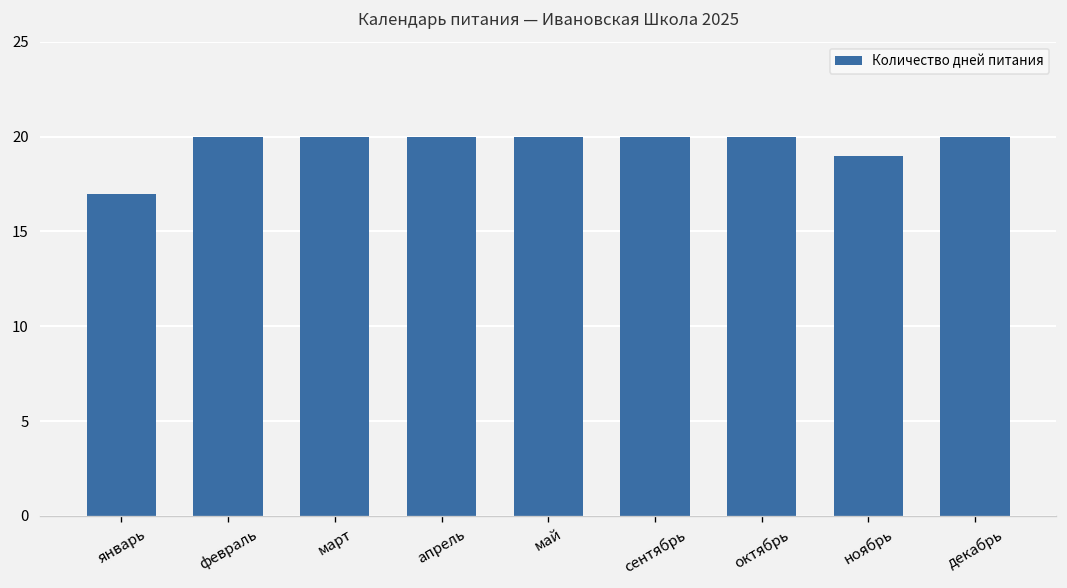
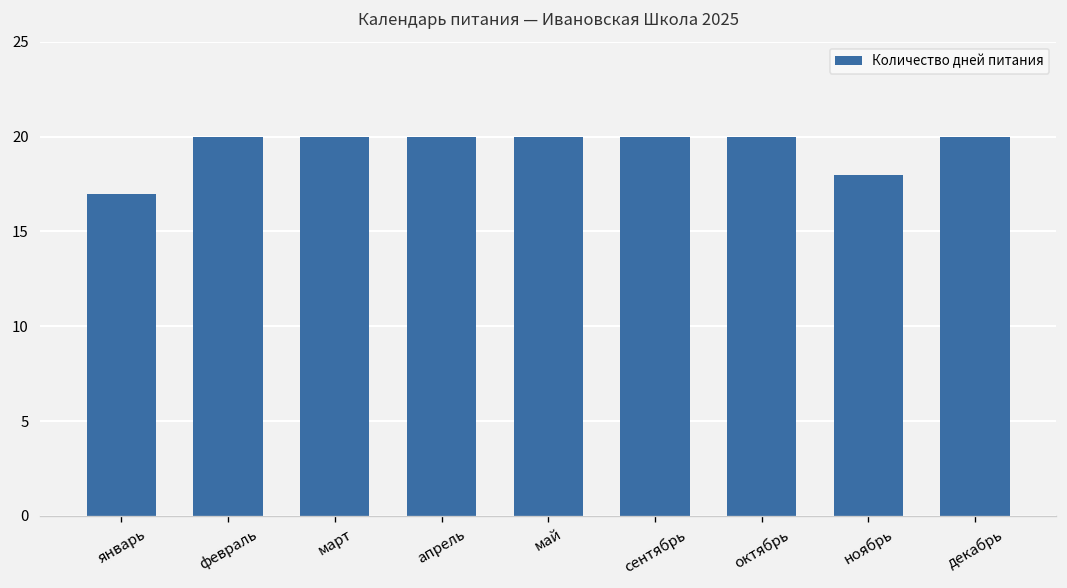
  {
    "январь": 17,
    "февраль": 20,
    "март": 20,
    "апрель": 20,
    "май": 20,
    "сентябрь": 20,
    "октябрь": 20,
-   "ноябрь": 19,
+   "ноябрь": 18,
    "декабрь": 20
  }
